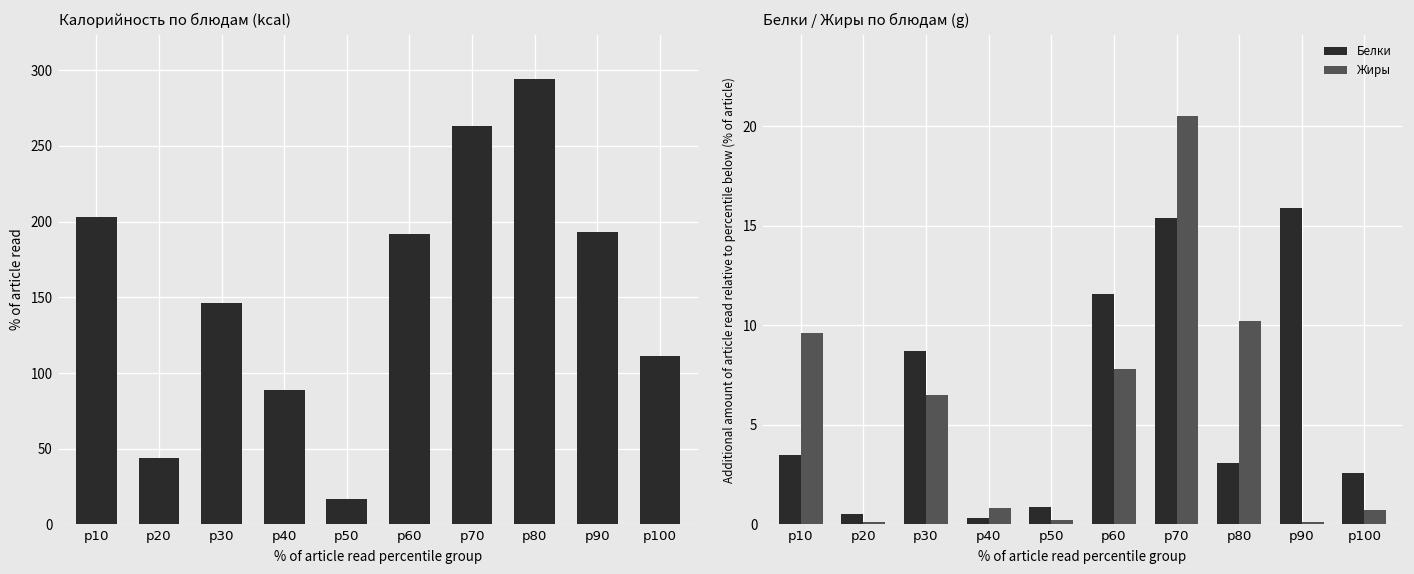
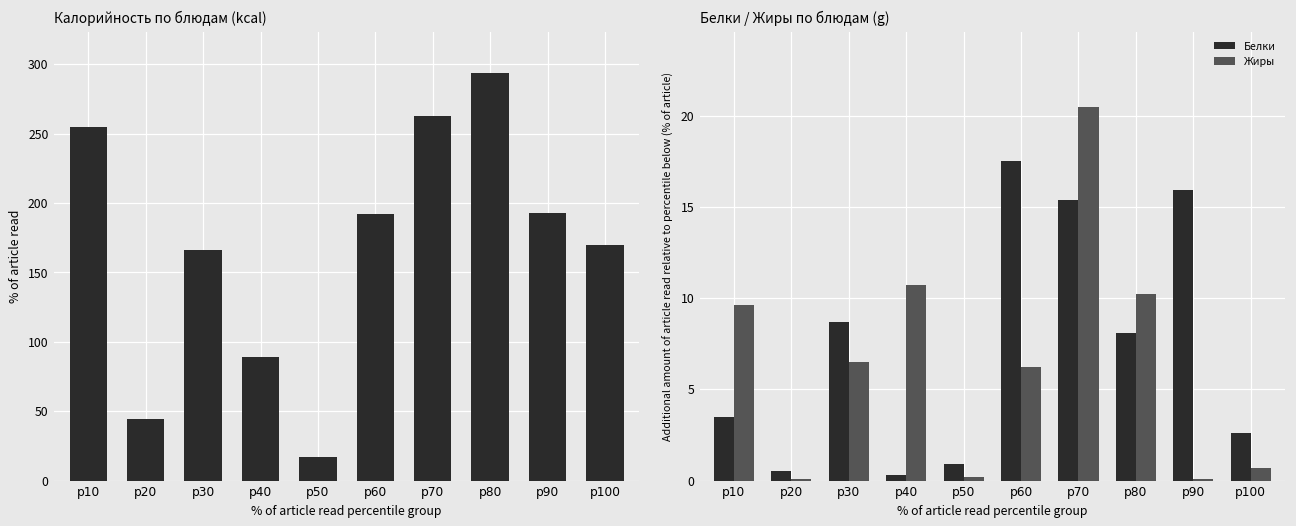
  {
    "Калорийность по блюдам (kcal)": {
-     "p10": 203,
+     "p10": 255,
      "p20": 44,
-     "p30": 146,
+     "p30": 166,
      "p40": 89,
      "p50": 17,
      "p60": 192,
      "p70": 263,
      "p80": 294,
      "p90": 193,
-     "p100": 111
+     "p100": 170
    },
    "Белки / Жиры по блюдам (g)": {
      "Белки": {
        "p10": 3.5,
        "p20": 0.5,
        "p30": 8.7,
        "p40": 0.3,
        "p50": 0.9,
-       "p60": 11.6,
+       "p60": 17.5,
        "p70": 15.4,
-       "p80": 3.1,
+       "p80": 8.1,
        "p90": 15.9,
        "p100": 2.6
      },
      "Жиры": {
        "p10": 9.6,
        "p30": 6.5,
-       "p40": 0.8,
+       "p40": 10.7,
        "p50": 0.2,
-       "p60": 7.8,
+       "p60": 6.2,
        "p70": 20.5,
        "p80": 10.2,
        "p100": 0.7
      }
    }
  }
